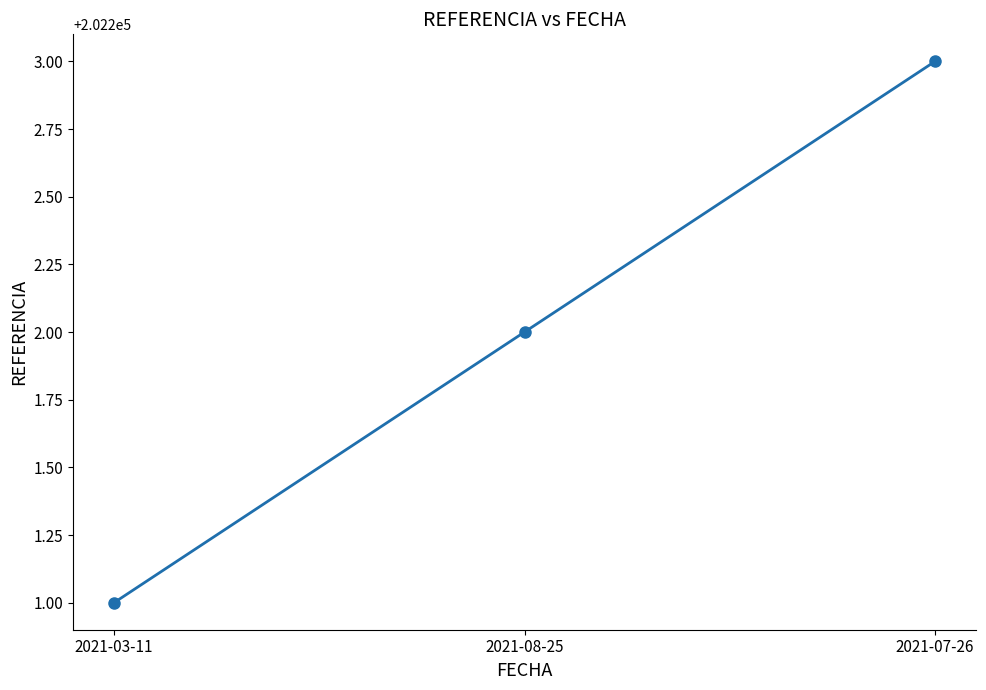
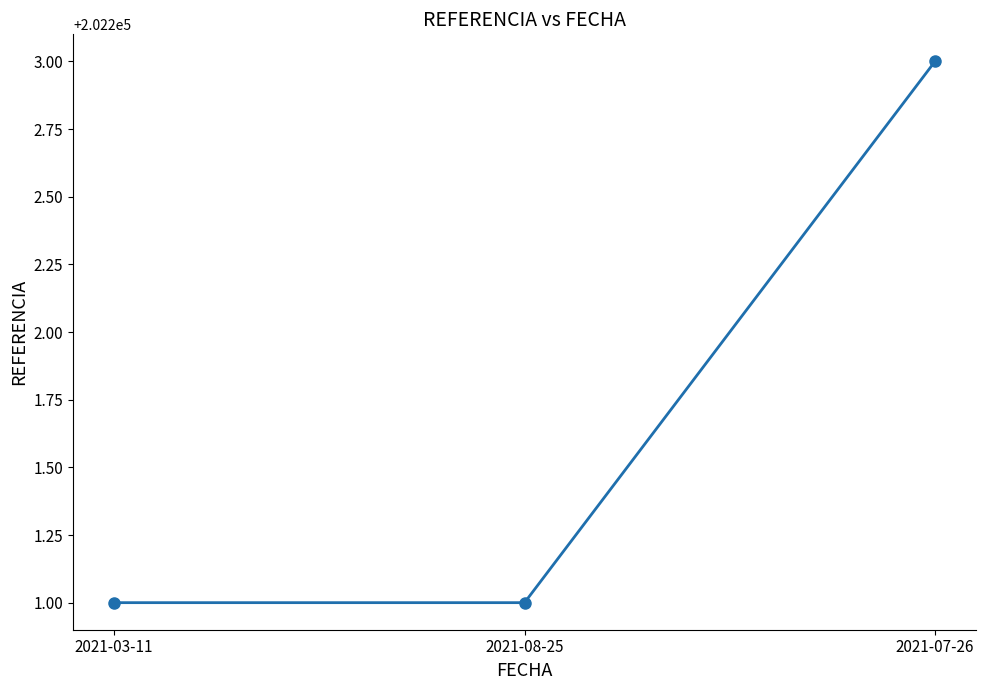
  {
    "2021-03-11": 202201,
-   "2021-08-25": 202202,
+   "2021-08-25": 202201,
    "2021-07-26": 202203
  }
